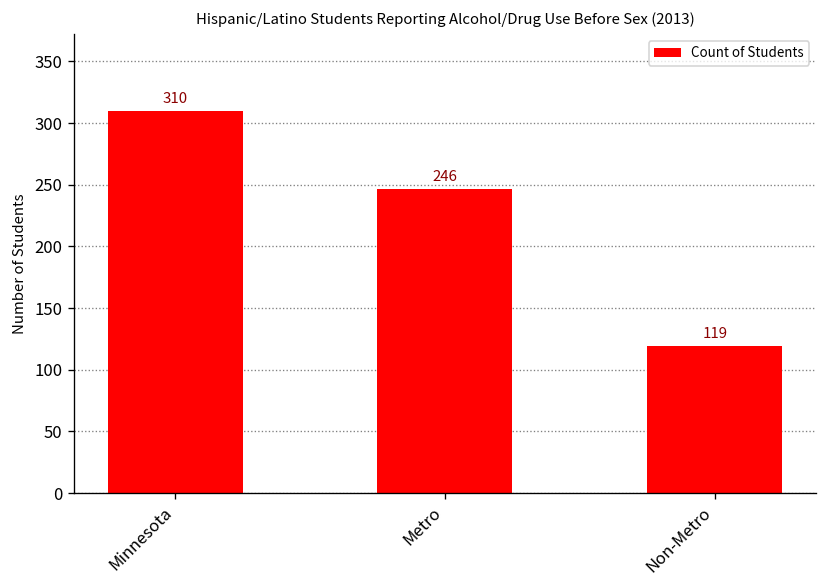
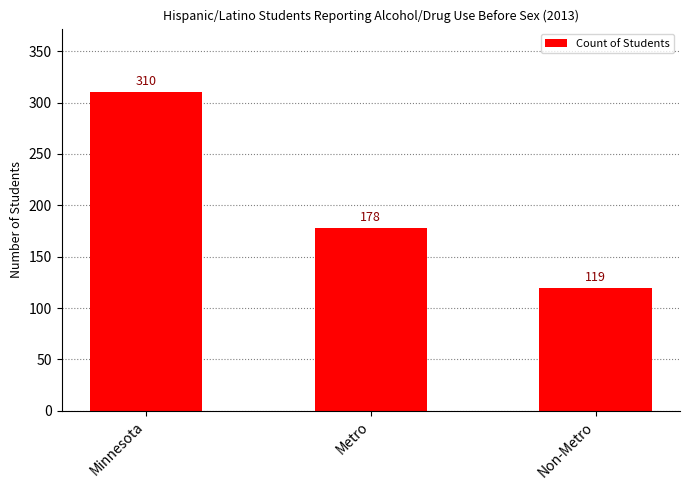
  {
    "Minnesota": 310,
-   "Metro": 246,
+   "Metro": 178,
    "Non-Metro": 119
  }
